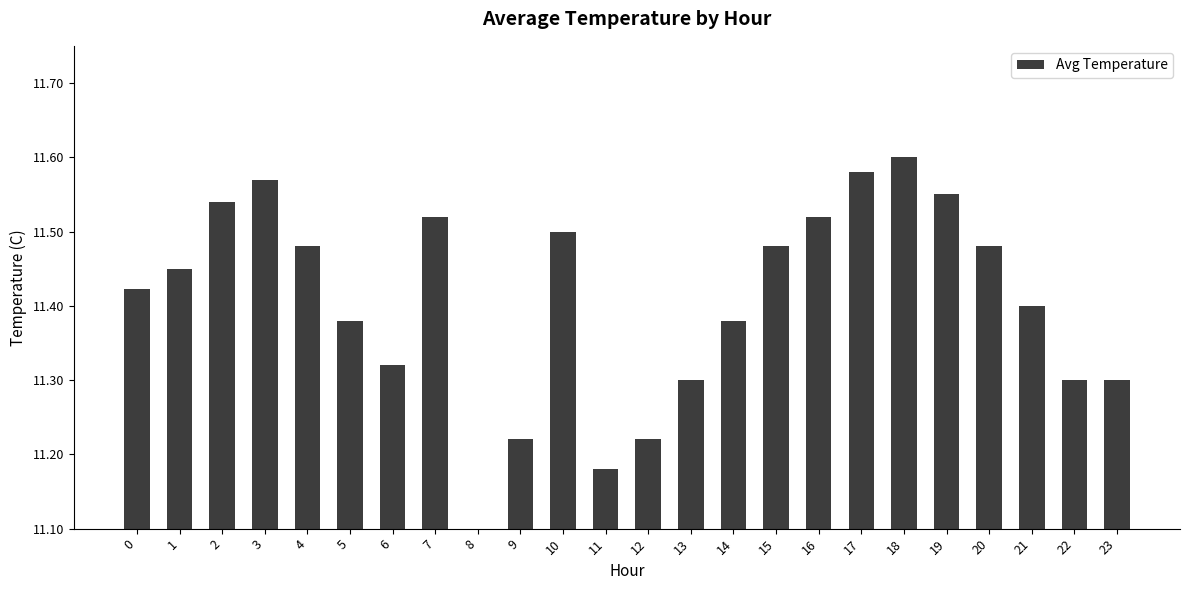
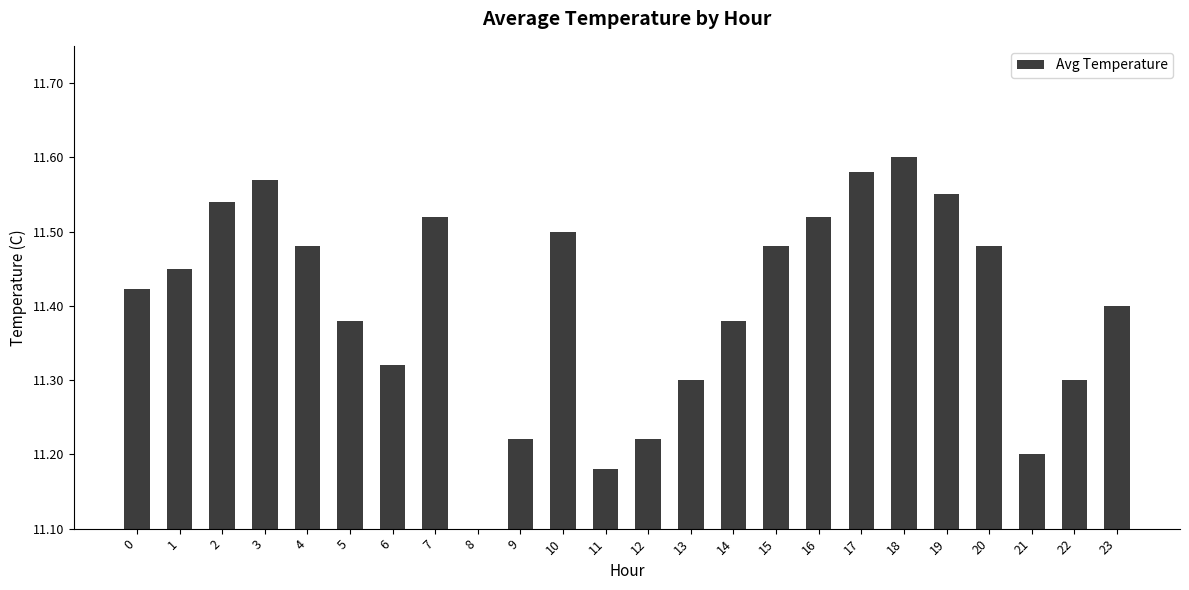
  {
    "0": 11.42,
    "1": 11.45,
    "2": 11.54,
    "3": 11.57,
    "4": 11.48,
    "5": 11.38,
    "6": 11.32,
    "7": 11.52,
    "9": 11.22,
    "10": 11.5,
    "11": 11.18,
    "12": 11.22,
    "13": 11.3,
    "14": 11.38,
    "15": 11.48,
    "16": 11.52,
    "17": 11.58,
    "18": 11.6,
    "19": 11.55,
    "20": 11.48,
-   "21": 11.4,
+   "21": 11.2,
    "22": 11.3,
-   "23": 11.3
+   "23": 11.4
  }
